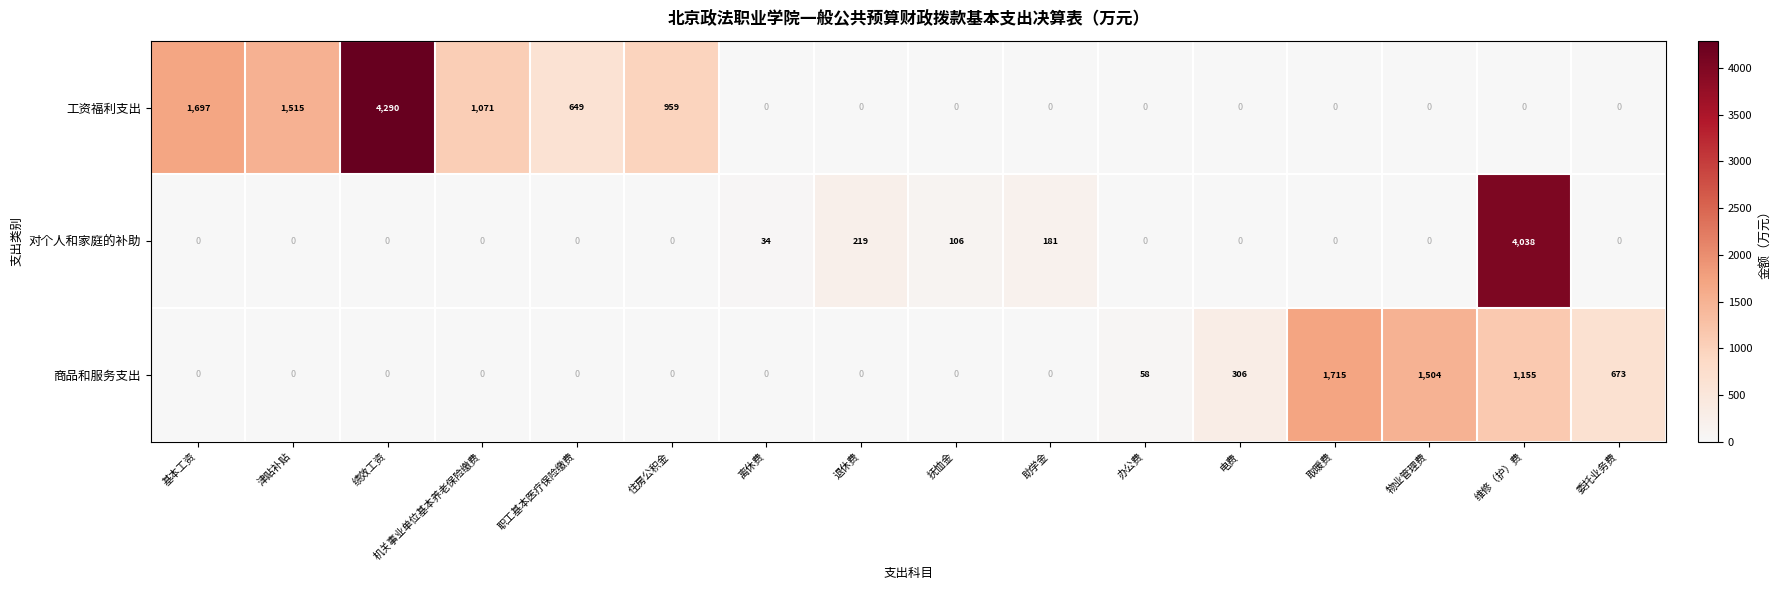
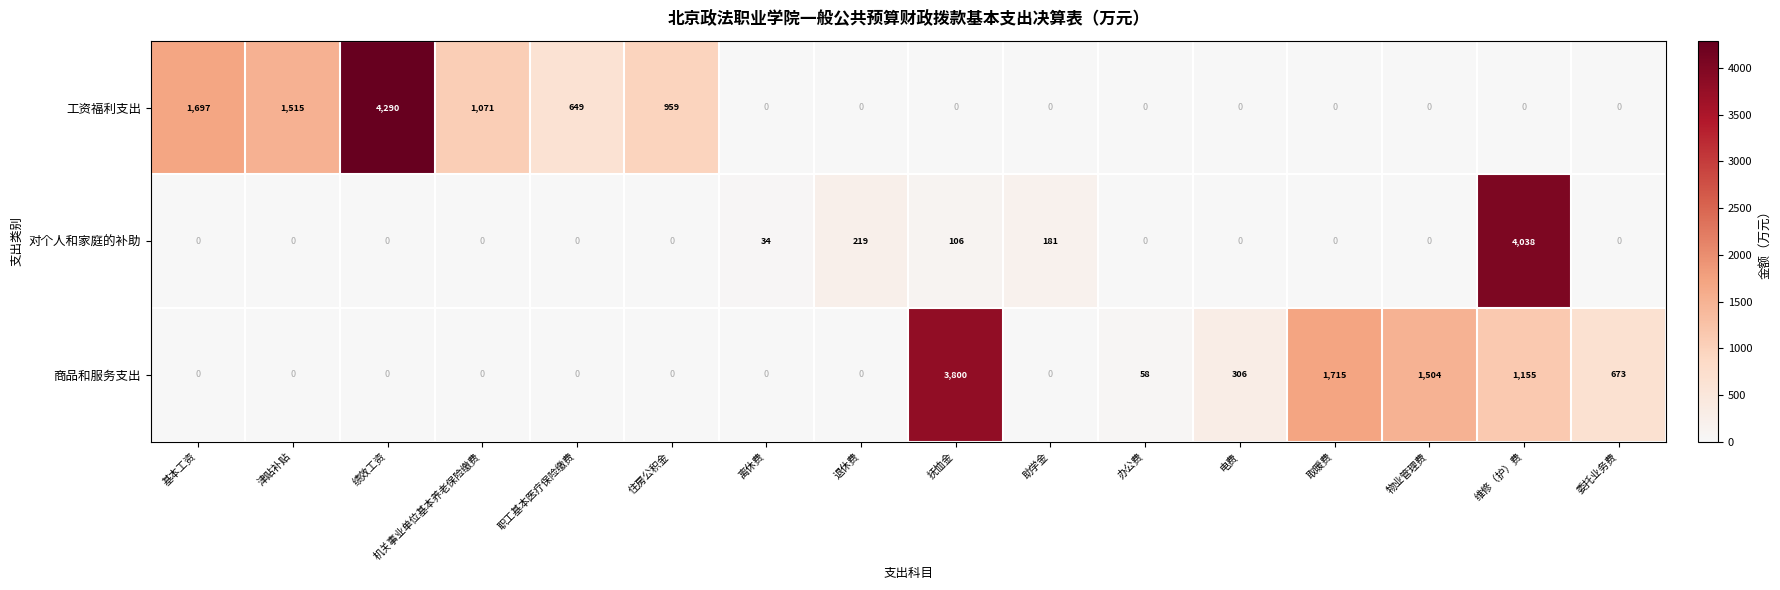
  {
    "工资福利支出": {
      "基本工资": "1,697",
      "津贴补贴": "1,515",
      "绩效工资": "4,290",
      "机关事业单位基本养老保险缴费": "1,071",
      "职工基本医疗保险缴费": "649",
      "住房公积金": "959",
      "离休费": "0",
      "退休费": "0",
      "抚恤金": "0",
      "助学金": "0",
      "办公费": "0",
      "电费": "0",
      "取暖费": "0",
      "物业管理费": "0",
      "维修（护）费": "0",
      "委托业务费": "0"
    },
    "对个人和家庭的补助": {
      "基本工资": "0",
      "津贴补贴": "0",
      "绩效工资": "0",
      "机关事业单位基本养老保险缴费": "0",
      "职工基本医疗保险缴费": "0",
      "住房公积金": "0",
      "离休费": "34",
      "退休费": "219",
      "抚恤金": "106",
      "助学金": "181",
      "办公费": "0",
      "电费": "0",
      "取暖费": "0",
      "物业管理费": "0",
      "维修（护）费": "4,038",
      "委托业务费": "0"
    },
    "商品和服务支出": {
      "基本工资": "0",
      "津贴补贴": "0",
      "绩效工资": "0",
      "机关事业单位基本养老保险缴费": "0",
      "职工基本医疗保险缴费": "0",
      "住房公积金": "0",
      "离休费": "0",
      "退休费": "0",
-     "抚恤金": "0",
+     "抚恤金": "3,800",
      "助学金": "0",
      "办公费": "58",
      "电费": "306",
      "取暖费": "1,715",
      "物业管理费": "1,504",
      "维修（护）费": "1,155",
      "委托业务费": "673"
    }
  }
